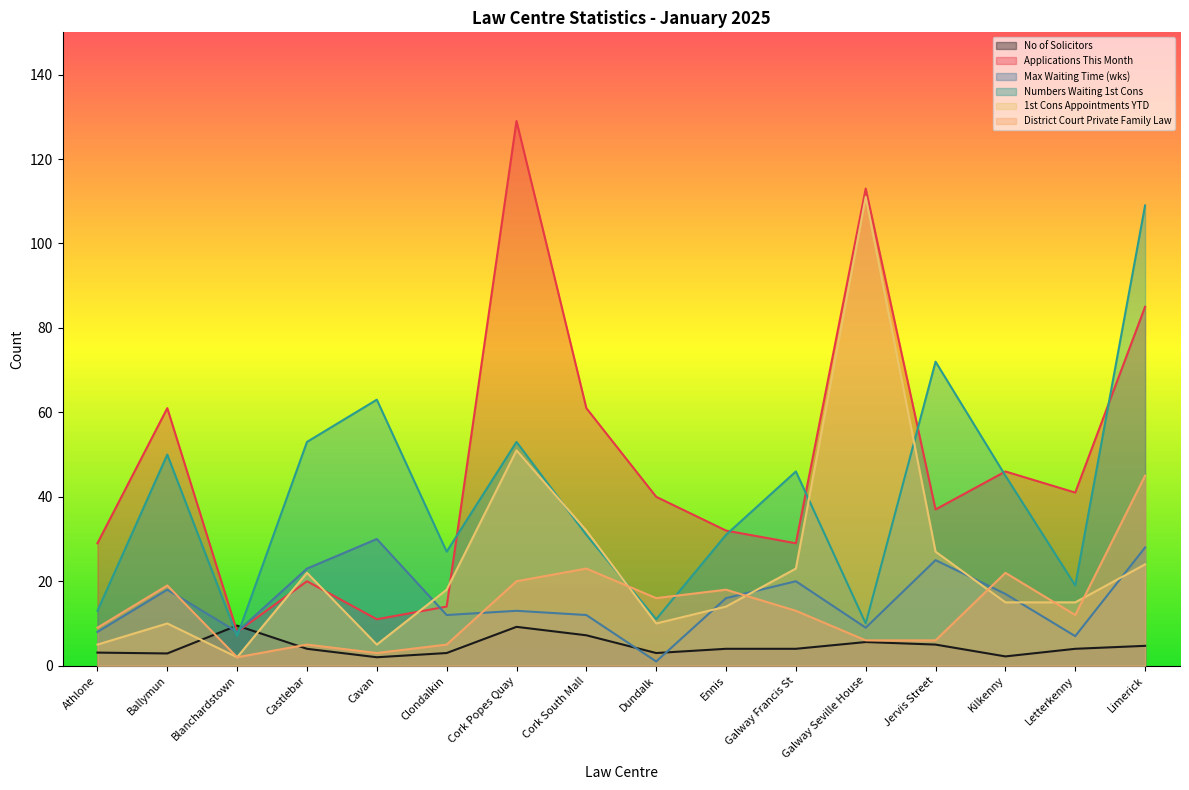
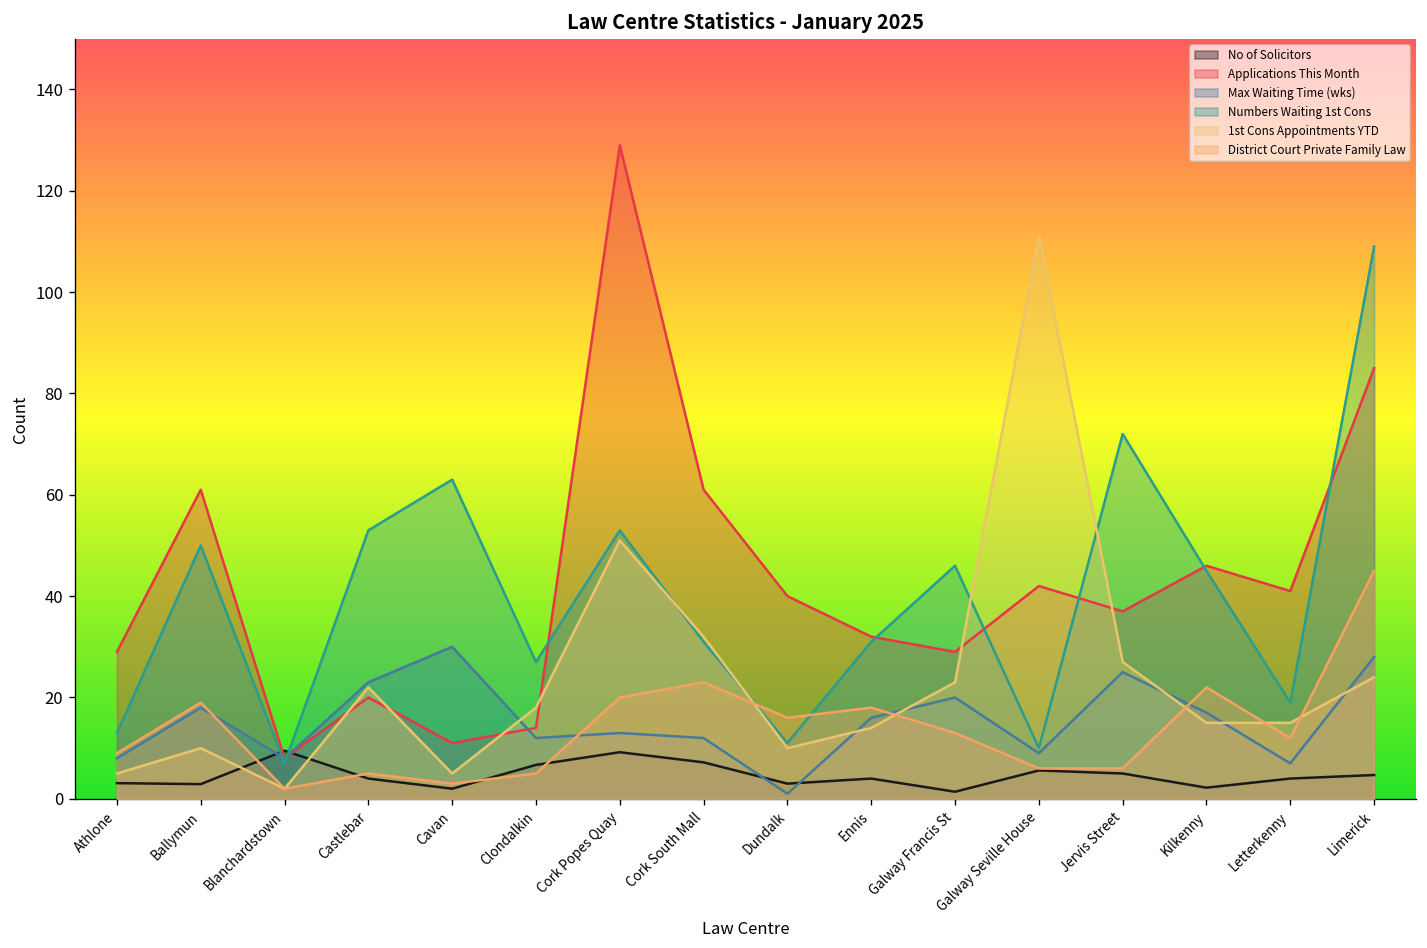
  {
    "No of Solicitors": {
      "Athlone": 3,
      "Ballymun": 3,
      "Blanchardstown": 10,
      "Castlebar": 4,
      "Cavan": 2,
-     "Clondalkin": 3,
+     "Clondalkin": 7,
      "Cork Popes Quay": 9,
      "Cork South Mall": 7,
      "Dundalk": 3,
      "Ennis": 4,
-     "Galway Francis St": 4,
+     "Galway Francis St": 1,
      "Jervis Street": 5,
      "Kilkenny": 2,
      "Letterkenny": 4,
      "Limerick": 5
    },
    "Applications This Month": {
      "Athlone": 29,
      "Ballymun": 61,
      "Castlebar": 20,
      "Cavan": 11,
      "Clondalkin": 14,
      "Cork Popes Quay": 129,
      "Cork South Mall": 61,
      "Dundalk": 40,
      "Ennis": 32,
      "Galway Francis St": 29,
-     "Galway Seville House": 113,
+     "Galway Seville House": 42,
      "Jervis Street": 37,
      "Kilkenny": 46,
      "Letterkenny": 41,
      "Limerick": 85
    }
  }
